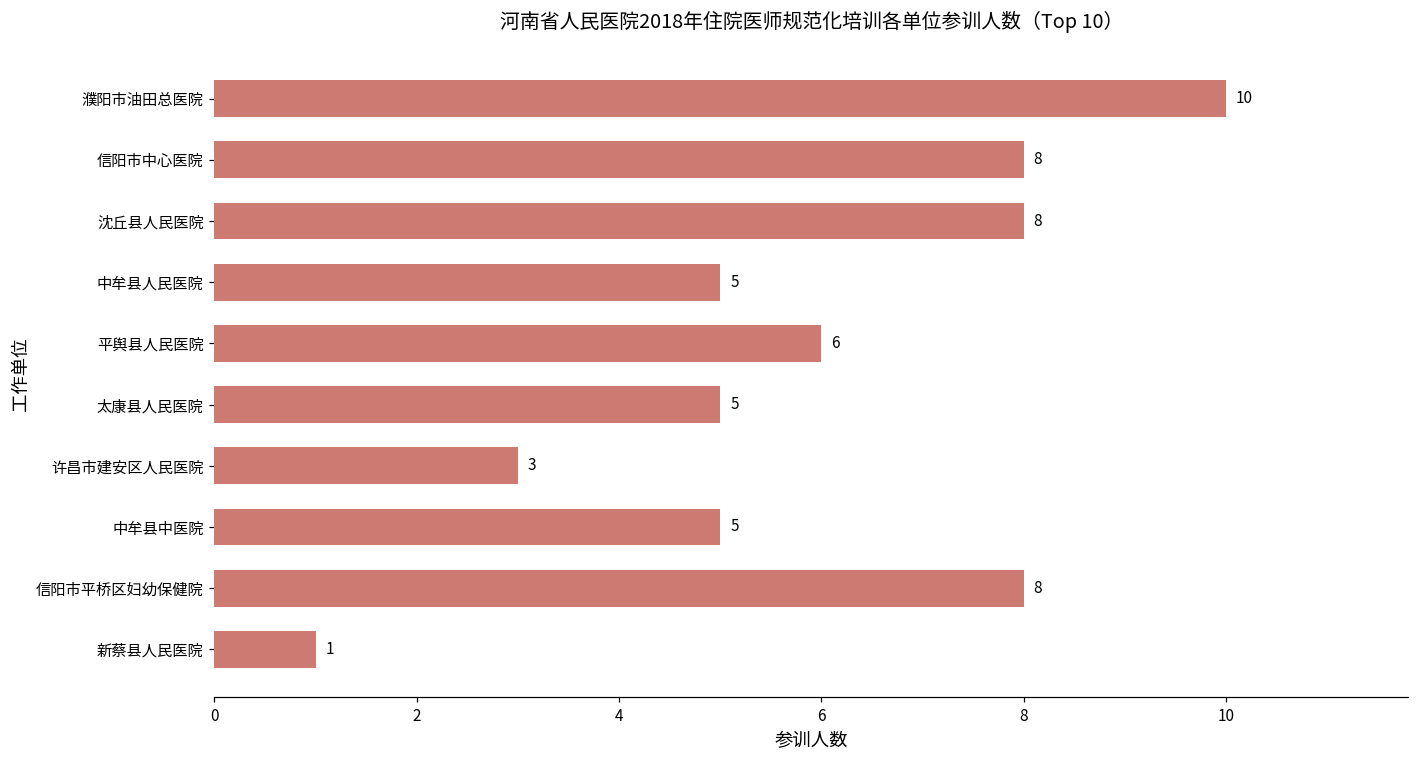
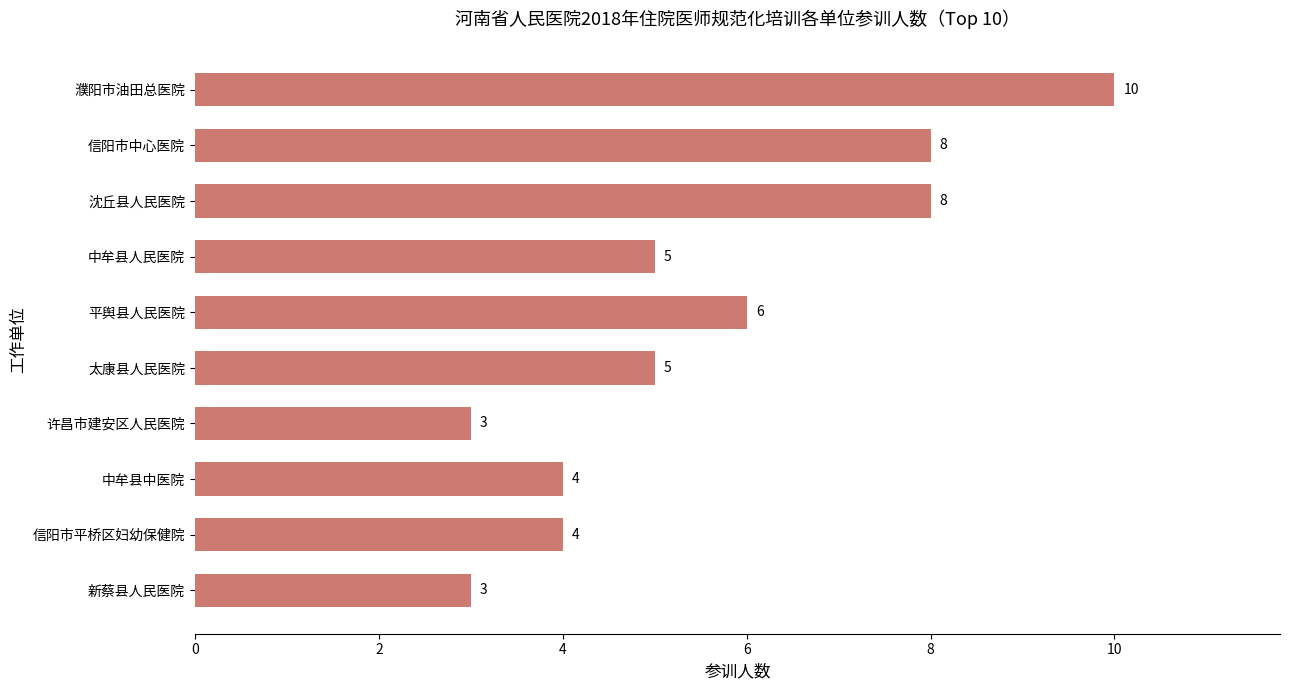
  {
    "濮阳市油田总医院": 10,
    "信阳市中心医院": 8,
    "沈丘县人民医院": 8,
    "中牟县人民医院": 5,
    "平舆县人民医院": 6,
    "太康县人民医院": 5,
    "许昌市建安区人民医院": 3,
-   "中牟县中医院": 5,
-   "信阳市平桥区妇幼保健院": 8,
-   "新蔡县人民医院": 1
+   "中牟县中医院": 4,
+   "信阳市平桥区妇幼保健院": 4,
+   "新蔡县人民医院": 3
  }
